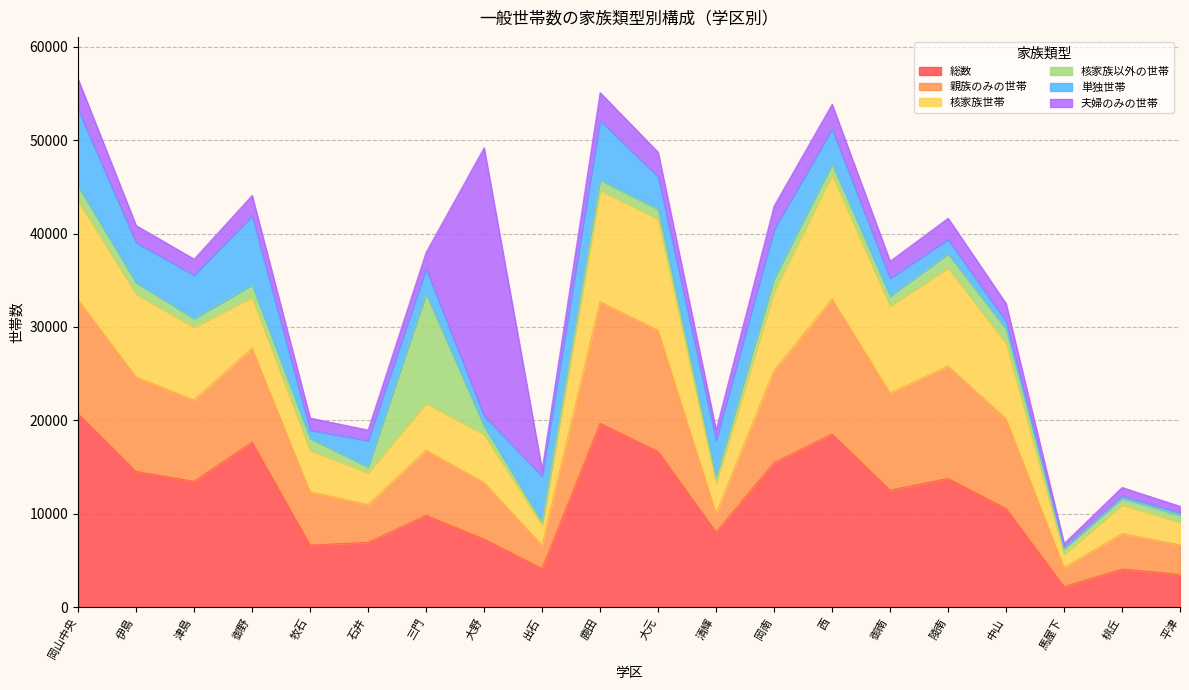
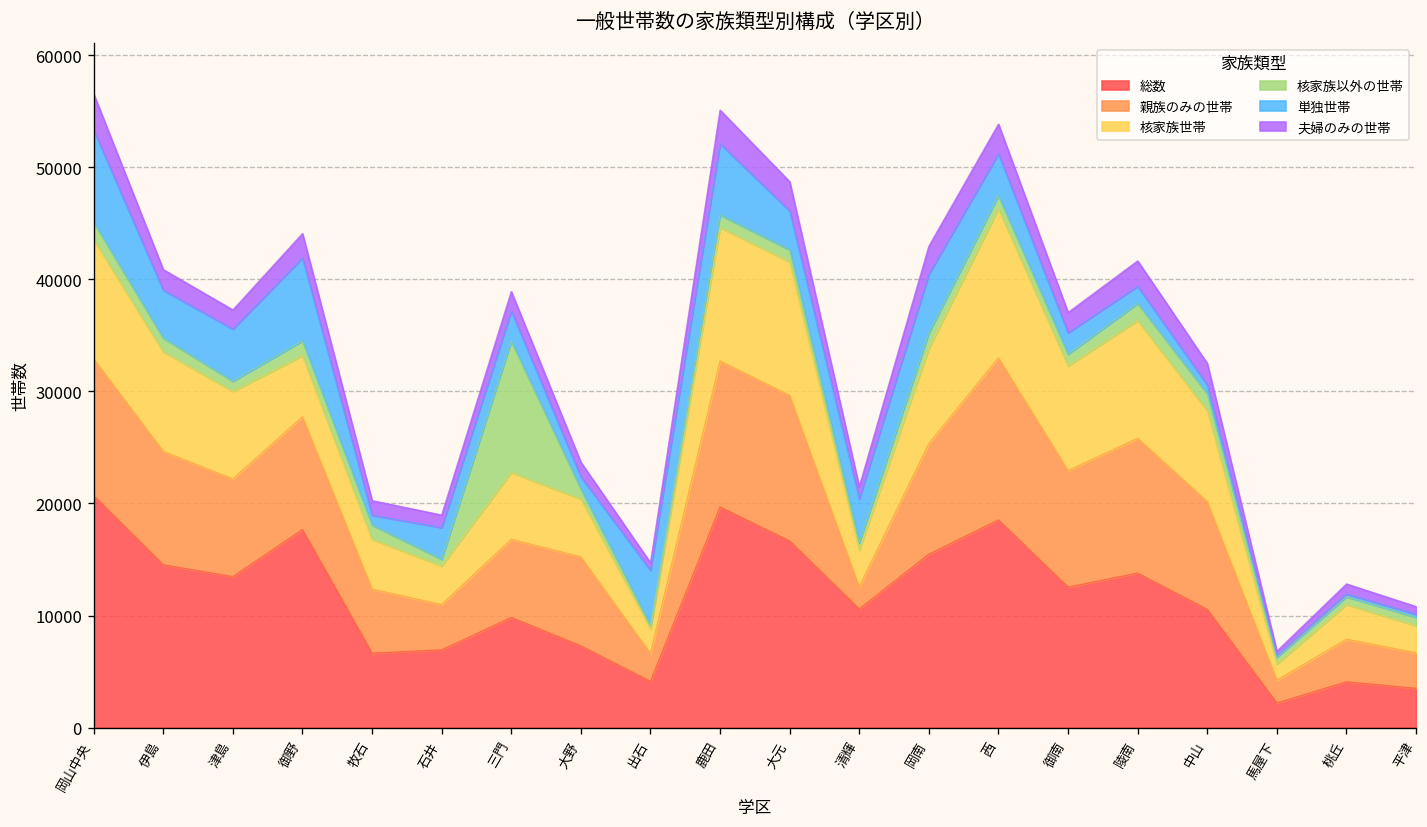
  {
    "総数": {
      "岡山中央": 21000,
      "伊島": 15000,
      "津島": 13000,
      "御野": 18000,
      "牧石": 7000,
      "石井": 7000,
      "三門": 10000,
      "大野": 7000,
      "出石": 4000,
      "鹿田": 20000,
      "大元": 17000,
-     "清輝": 8000,
+     "清輝": 11000,
      "岡南": 15000,
      "西": 19000,
      "御南": 13000,
      "陵南": 14000,
      "中山": 11000,
      "馬屋下": 2000,
      "桃丘": 4000,
      "平津": 4000
    },
    "親族のみの世帯": {
      "岡山中央": 12000,
      "伊島": 10000,
      "津島": 9000,
      "御野": 10000,
      "牧石": 6000,
      "石井": 4000,
      "三門": 7000,
-     "大野": 6000,
+     "大野": 8000,
      "出石": 2000,
      "鹿田": 13000,
      "大元": 13000,
      "清輝": 2000,
      "岡南": 10000,
      "西": 14000,
      "御南": 10000,
      "陵南": 12000,
      "中山": 10000,
      "馬屋下": 2000,
      "桃丘": 4000,
      "平津": 3000
    },
    "核家族世帯": {
      "岡山中央": 11000,
      "伊島": 9000,
      "津島": 8000,
      "御野": 5000,
      "牧石": 4000,
      "石井": 3000,
-     "三門": 5000,
+     "三門": 6000,
      "大野": 5000,
      "出石": 2000,
      "鹿田": 12000,
      "大元": 12000,
      "清輝": 3000,
      "岡南": 8000,
      "西": 13000,
      "御南": 9000,
      "陵南": 11000,
      "中山": 8000,
      "馬屋下": 1000,
      "桃丘": 3000,
      "平津": 2000
    },
    "核家族以外の世帯": {
      "岡山中央": 2000,
      "伊島": 1000,
      "津島": 1000,
      "御野": 1000,
      "牧石": 1000,
      "石井": 1000,
      "三門": 12000,
      "大野": 1000,
      "出石": 0,
      "鹿田": 1000,
      "大元": 1000,
      "清輝": 1000,
      "岡南": 1000,
      "西": 1000,
      "御南": 1000,
      "陵南": 2000,
      "中山": 2000,
      "平津": 1000
    },
    "単独世帯": {
      "岡山中央": 8000,
      "伊島": 4000,
      "津島": 5000,
      "御野": 7000,
      "牧石": 1000,
      "石井": 3000,
      "三門": 3000,
      "大野": 1000,
      "出石": 5000,
      "鹿田": 6000,
      "大元": 3000,
      "清輝": 4000,
      "岡南": 5000,
      "西": 4000,
      "御南": 2000,
      "陵南": 2000,
      "中山": 1000,
      "平津": 0
    },
    "夫婦のみの世帯": {
      "岡山中央": 3000,
      "伊島": 2000,
      "津島": 2000,
      "御野": 2000,
      "牧石": 1000,
      "石井": 1000,
      "三門": 2000,
-     "大野": 29000,
+     "大野": 1000,
      "出石": 1000,
      "鹿田": 3000,
      "大元": 3000,
      "清輝": 1000,
      "岡南": 2000,
      "西": 3000,
      "御南": 2000,
      "陵南": 2000,
      "中山": 2000,
      "馬屋下": 0,
      "桃丘": 1000,
      "平津": 1000
    }
  }
